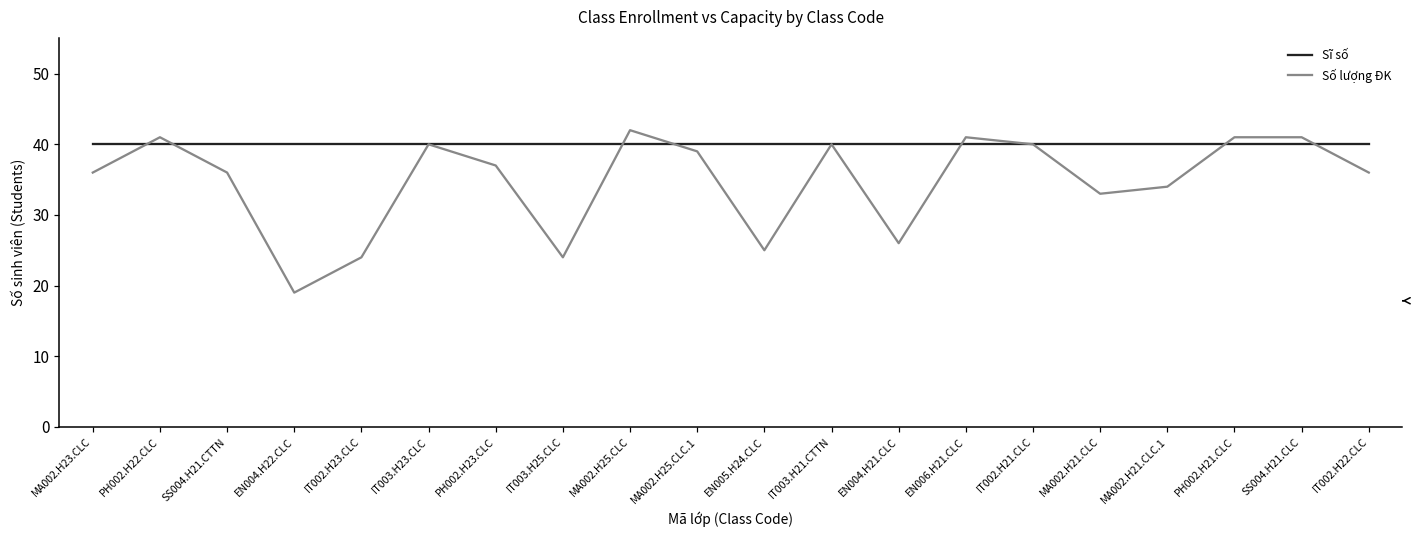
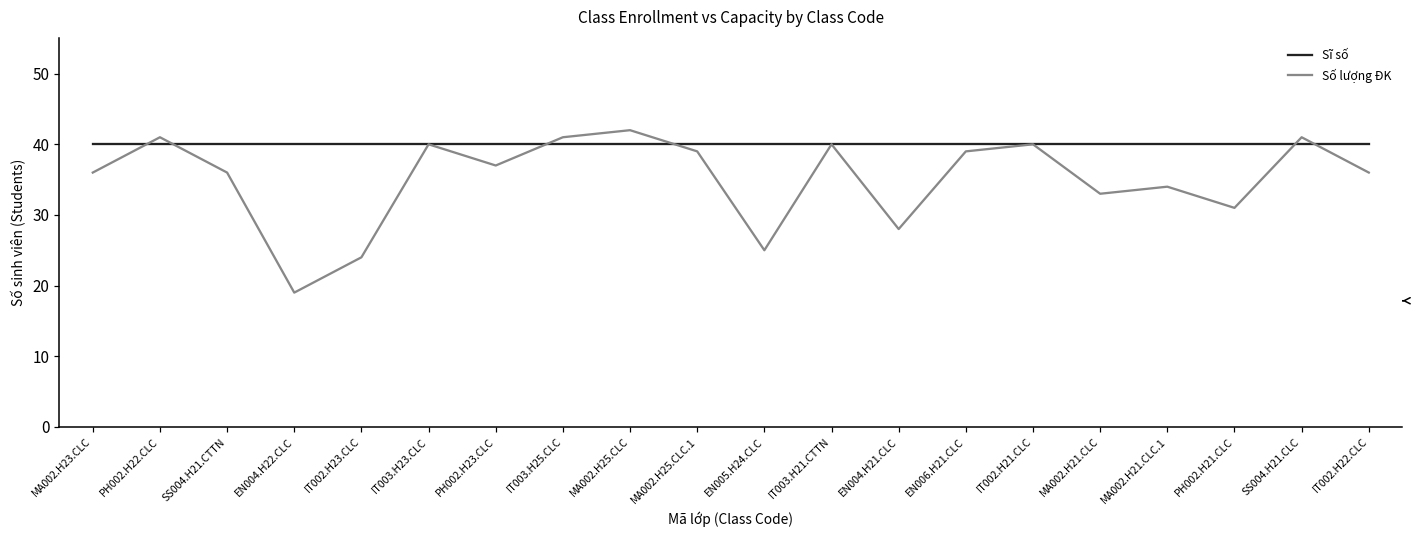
  {
    "Sĩ số": {
      "MA002.H23.CLC": 40,
      "PH002.H22.CLC": 40,
      "SS004.H21.CTTN": 40,
      "EN004.H22.CLC": 40,
      "IT002.H23.CLC": 40,
      "PH002.H23.CLC": 40,
      "IT003.H25.CLC": 40,
      "MA002.H25.CLC": 40,
      "MA002.H25.CLC.1": 40,
      "EN005.H24.CLC": 40,
      "EN004.H21.CLC": 40,
      "EN006.H21.CLC": 40,
      "MA002.H21.CLC": 40,
      "MA002.H21.CLC.1": 40,
      "PH002.H21.CLC": 40,
      "SS004.H21.CLC": 40,
      "IT002.H22.CLC": 40
    },
    "Số lượng ĐK": {
      "MA002.H23.CLC": 36,
      "PH002.H22.CLC": 41,
      "SS004.H21.CTTN": 36,
      "EN004.H22.CLC": 19,
      "IT002.H23.CLC": 24,
      "PH002.H23.CLC": 37,
-     "IT003.H25.CLC": 24,
+     "IT003.H25.CLC": 41,
      "MA002.H25.CLC": 42,
      "MA002.H25.CLC.1": 39,
      "EN005.H24.CLC": 25,
-     "EN004.H21.CLC": 26,
-     "EN006.H21.CLC": 41,
+     "EN004.H21.CLC": 28,
+     "EN006.H21.CLC": 39,
      "MA002.H21.CLC": 33,
      "MA002.H21.CLC.1": 34,
-     "PH002.H21.CLC": 41,
+     "PH002.H21.CLC": 31,
      "SS004.H21.CLC": 41,
      "IT002.H22.CLC": 36
    }
  }
